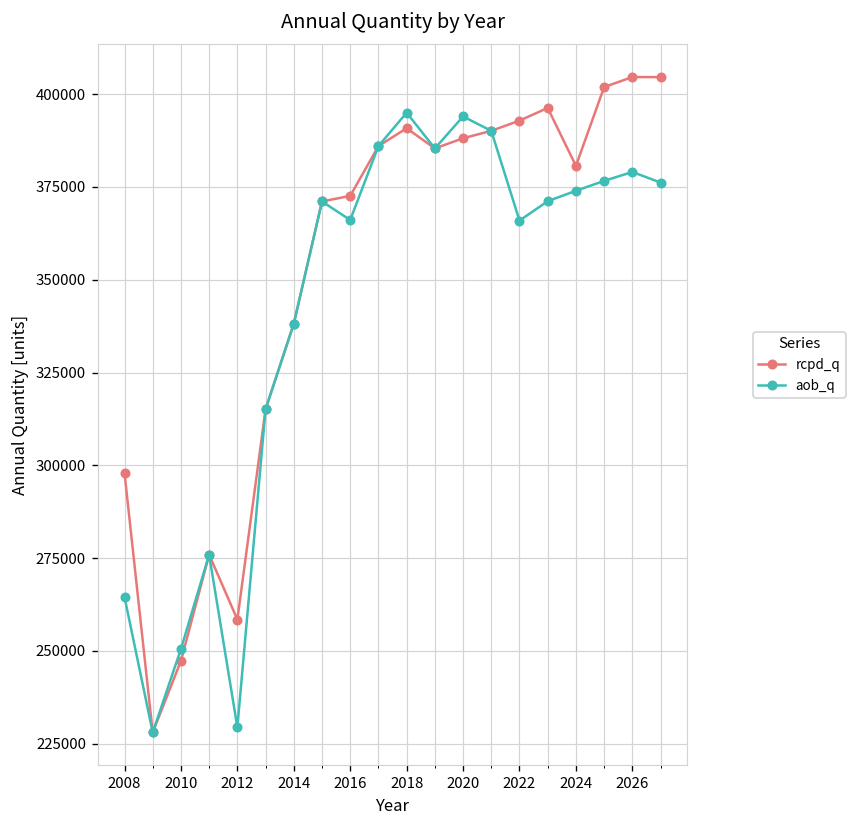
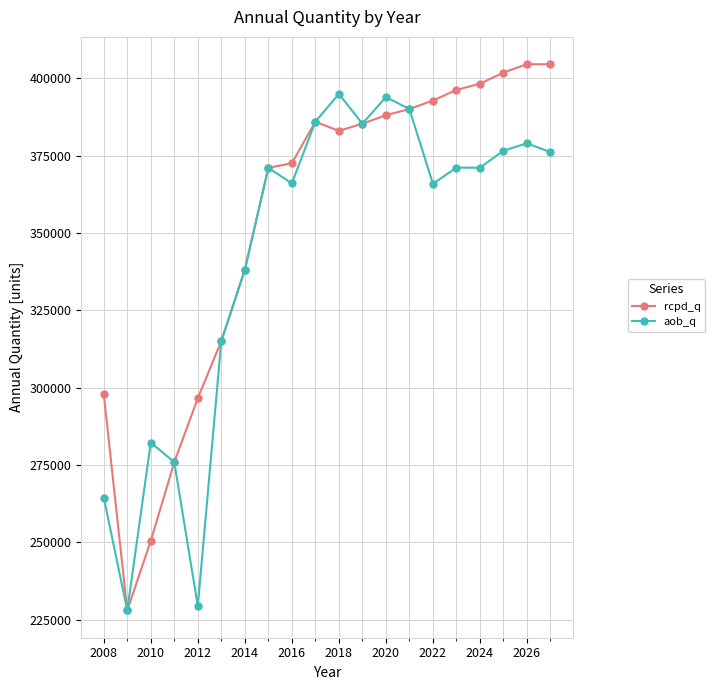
  {
    "rcpd_q": {
      "2008": 298000,
-     "2010": 247000,
-     "2012": 258000,
+     "2010": 251000,
+     "2012": 297000,
      "2016": 373000,
-     "2018": 391000,
+     "2018": 383000,
      "2020": 388000,
      "2022": 393000,
-     "2024": 381000,
+     "2024": 398000,
      "2026": 405000
    },
    "aob_q": {
      "2008": 265000,
-     "2010": 251000,
+     "2010": 282000,
      "2012": 229000,
      "2016": 366000,
      "2018": 395000,
      "2020": 394000,
      "2022": 366000,
-     "2024": 374000,
+     "2024": 371000,
      "2026": 379000
    }
  }
